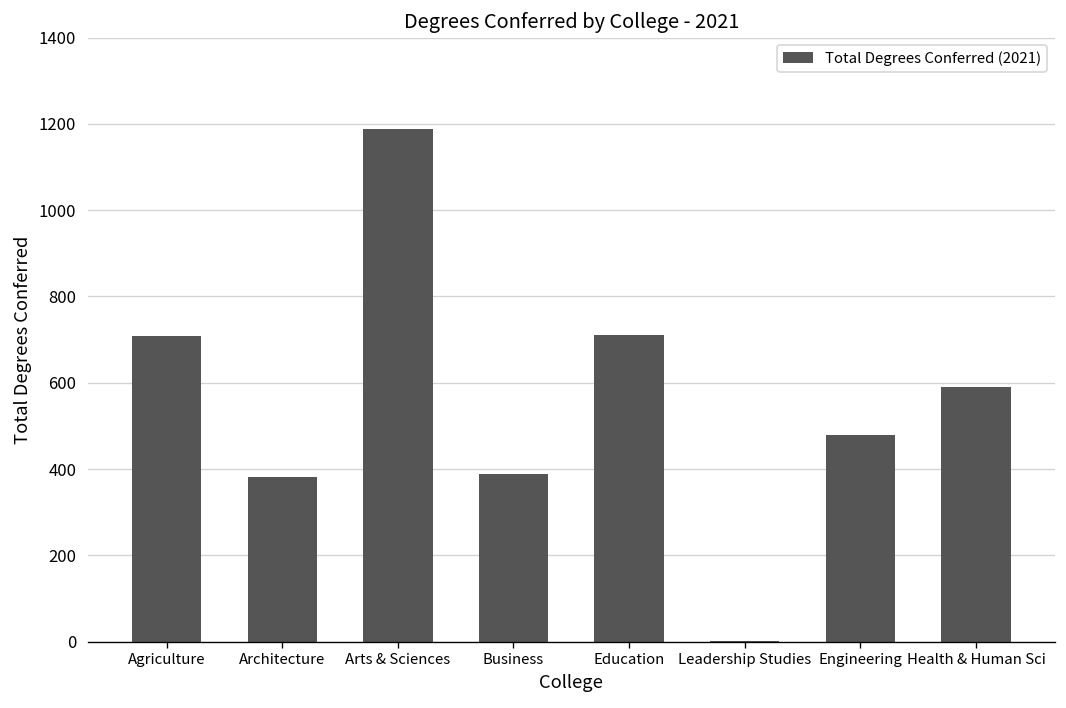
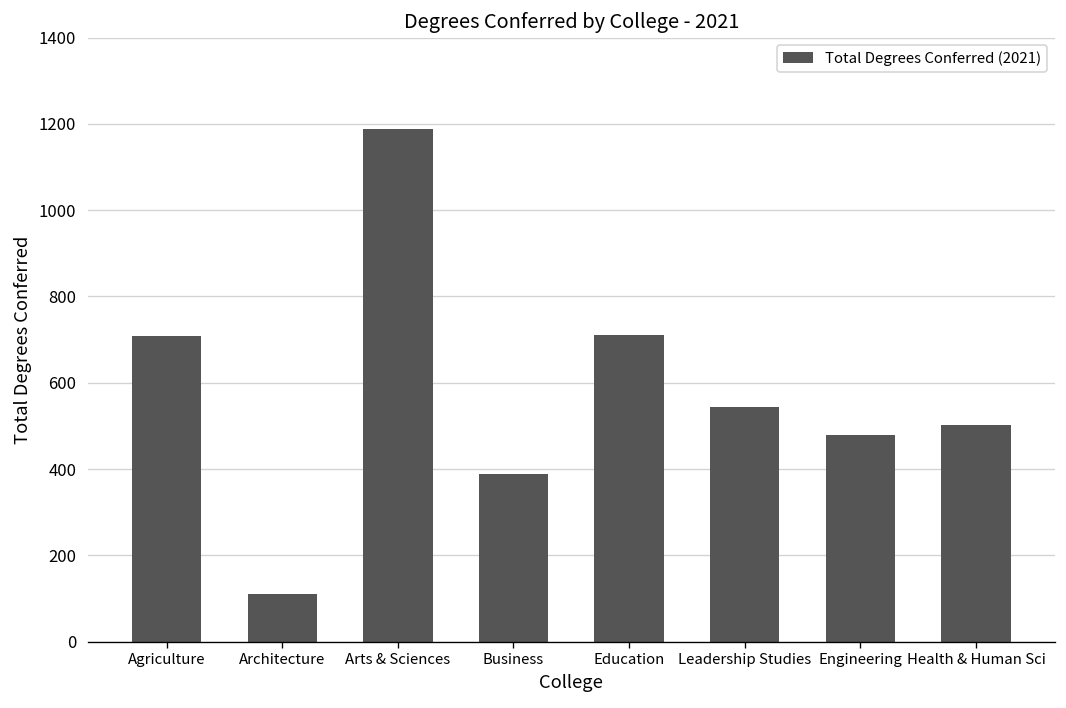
  {
    "Agriculture": 710,
-   "Architecture": 380,
+   "Architecture": 110,
    "Arts & Sciences": 1190,
    "Business": 390,
    "Education": 710,
-   "Leadership Studies": 0,
+   "Leadership Studies": 540,
    "Engineering": 480,
-   "Health & Human Sci": 590
+   "Health & Human Sci": 500
  }
